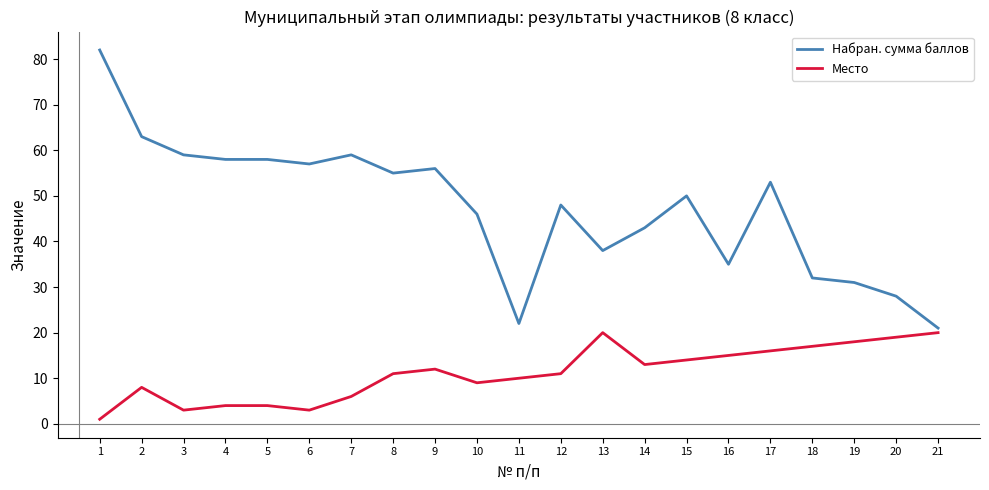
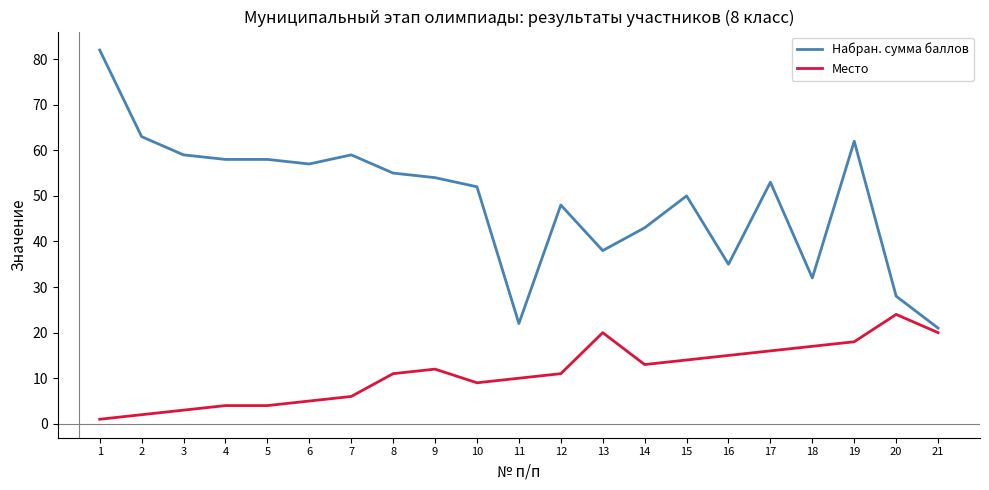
  {
    "Набран. сумма баллов": {
      "1": 82,
      "2": 63,
      "3": 59,
      "4": 58,
      "5": 58,
      "6": 57,
      "7": 59,
      "8": 55,
-     "9": 56,
-     "10": 46,
+     "9": 54,
+     "10": 52,
      "11": 22,
      "12": 48,
      "13": 38,
      "14": 43,
      "15": 50,
      "16": 35,
      "17": 53,
      "18": 32,
-     "19": 31,
+     "19": 62,
      "20": 28,
      "21": 21
    },
    "Место": {
      "1": 1,
-     "2": 8,
+     "2": 2,
      "3": 3,
      "4": 4,
      "5": 4,
-     "6": 3,
+     "6": 5,
      "7": 6,
      "8": 11,
      "9": 12,
      "10": 9,
      "11": 10,
      "12": 11,
      "13": 20,
      "14": 13,
      "15": 14,
      "16": 15,
      "17": 16,
      "18": 17,
      "19": 18,
-     "20": 19,
+     "20": 24,
      "21": 20
    }
  }
